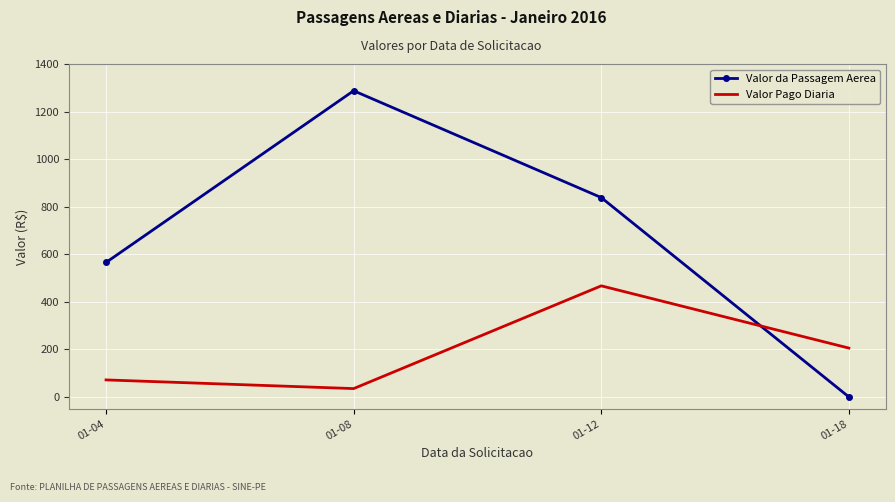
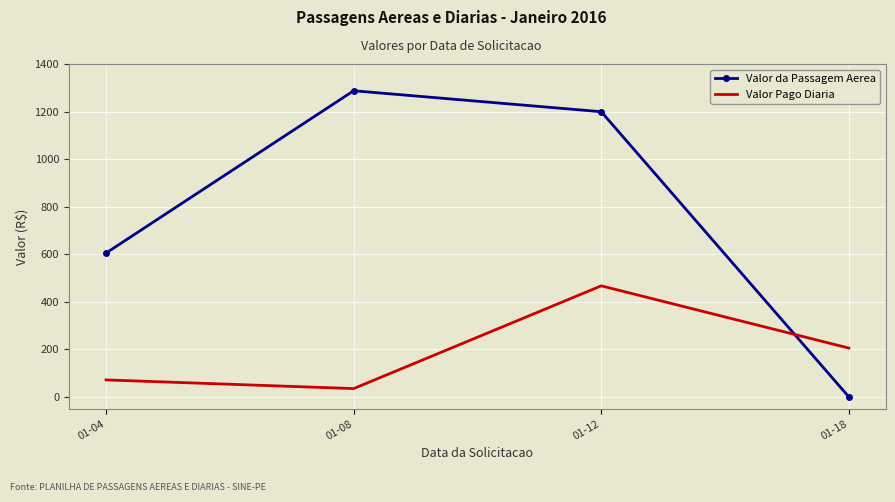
  {
    "Valor da Passagem Aerea": {
-     "01-04": 570,
+     "01-04": 600,
      "01-08": 1290,
-     "01-12": 840,
+     "01-12": 1200,
      "01-18": 0
    },
    "Valor Pago Diaria": {
      "01-04": 70,
      "01-08": 40,
      "01-12": 470,
      "01-18": 210
    }
  }
